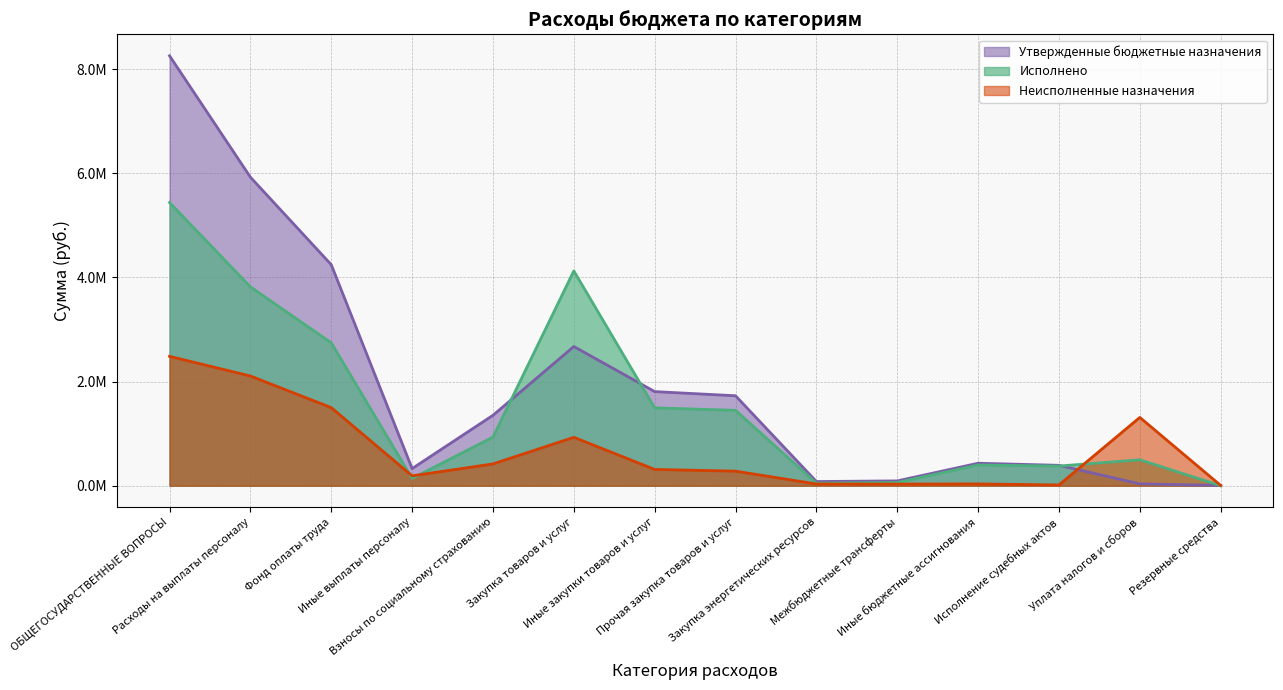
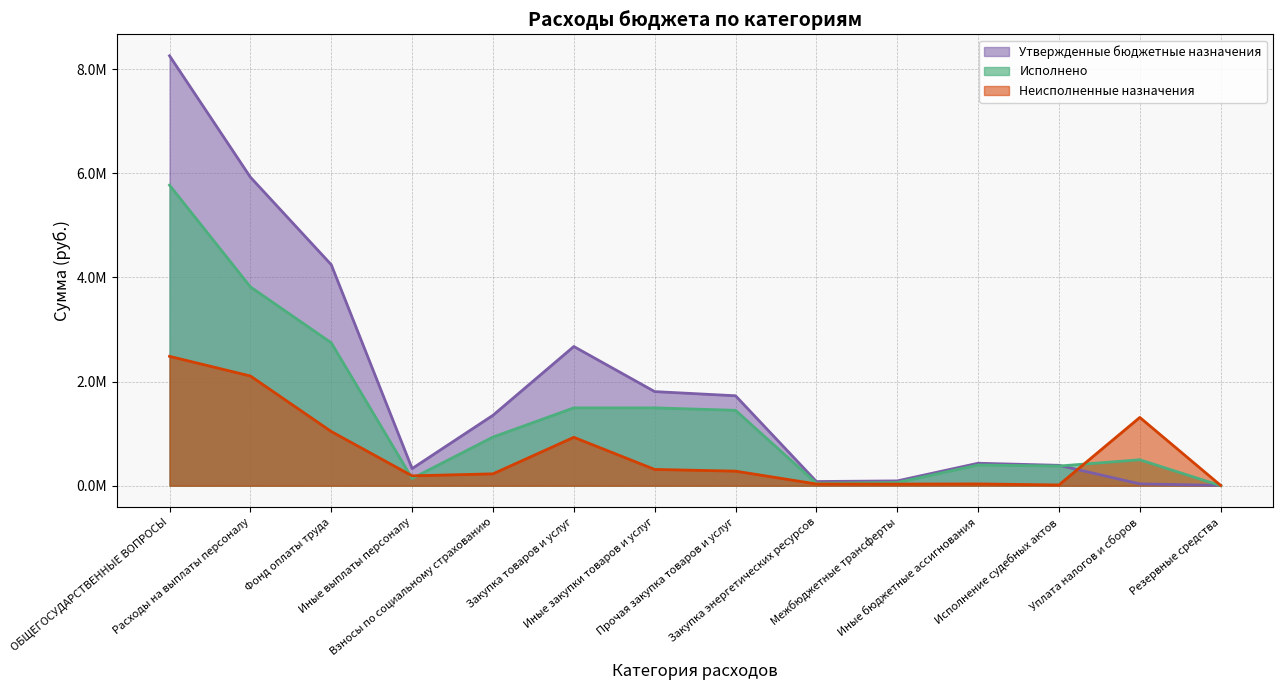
  {
    "Утвержденные бюджетные назначения": {
      "ОБЩЕГОСУДАРСТВЕННЫЕ ВОПРОСЫ": 8300000,
      "Расходы на выплаты персоналу": 5900000,
      "Фонд оплаты труда": 4200000,
      "Иные выплаты персоналу": 300000,
      "Взносы по социальному страхованию": 1400000,
      "Закупка товаров и услуг": 2700000,
      "Иные закупки товаров и услуг": 1800000,
      "Прочая закупка товаров и услуг": 1700000,
      "Уплата налогов и сборов": 0
    },
    "Исполнено": {
-     "ОБЩЕГОСУДАРСТВЕННЫЕ ВОПРОСЫ": 5400000,
+     "ОБЩЕГОСУДАРСТВЕННЫЕ ВОПРОСЫ": 5800000,
      "Расходы на выплаты персоналу": 3800000,
      "Фонд оплаты труда": 2700000,
      "Иные выплаты персоналу": 100000,
      "Взносы по социальному страхованию": 900000,
-     "Закупка товаров и услуг": 4100000,
+     "Закупка товаров и услуг": 1500000,
      "Иные закупки товаров и услуг": 1500000,
      "Прочая закупка товаров и услуг": 1400000,
      "Уплата налогов и сборов": 500000
    },
    "Неисполненные назначения": {
      "ОБЩЕГОСУДАРСТВЕННЫЕ ВОПРОСЫ": 2500000,
      "Расходы на выплаты персоналу": 2100000,
-     "Фонд оплаты труда": 1500000,
+     "Фонд оплаты труда": 1000000,
      "Иные выплаты персоналу": 200000,
-     "Взносы по социальному страхованию": 400000,
+     "Взносы по социальному страхованию": 200000,
      "Закупка товаров и услуг": 900000,
      "Иные закупки товаров и услуг": 300000,
      "Прочая закупка товаров и услуг": 300000,
      "Иные бюджетные ассигнования": 0,
      "Исполнение судебных актов": 0,
      "Уплата налогов и сборов": 1300000
    }
  }
